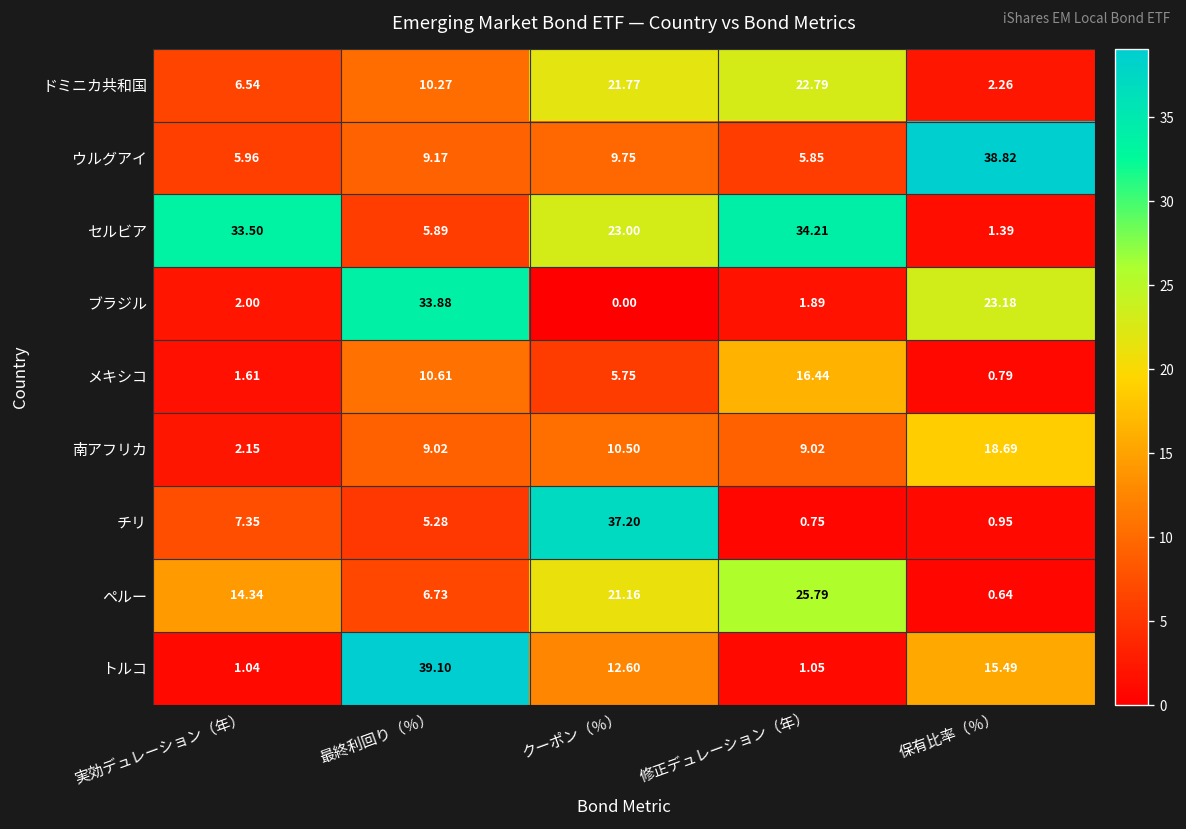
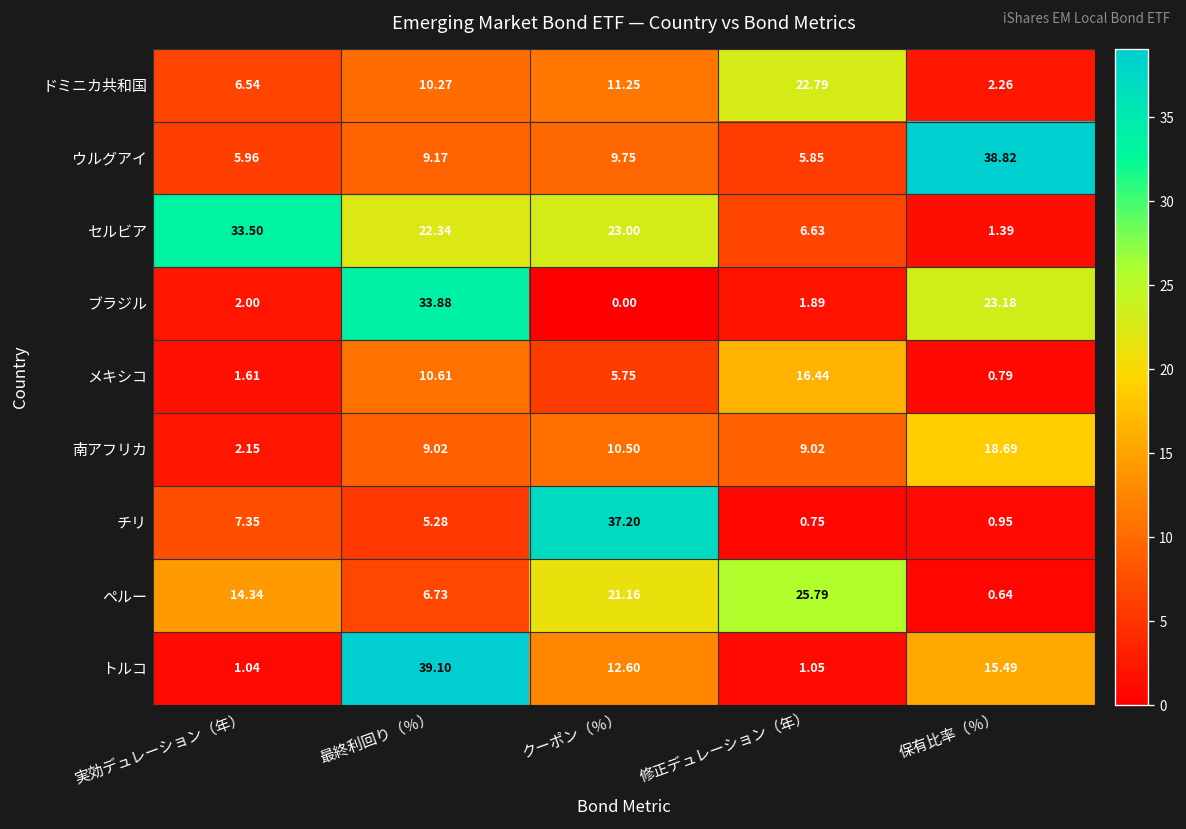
  {
    "ドミニカ共和国": {
      "実効デュレーション（年）": 6.54,
      "最終利回り（％）": 10.27,
-     "クーポン（％）": 21.77,
+     "クーポン（％）": 11.25,
      "修正デュレーション（年）": 22.79,
      "保有比率（％）": 2.26
    },
    "ウルグアイ": {
      "実効デュレーション（年）": 5.96,
      "最終利回り（％）": 9.17,
      "クーポン（％）": 9.75,
      "修正デュレーション（年）": 5.85,
      "保有比率（％）": 38.82
    },
    "セルビア": {
      "実効デュレーション（年）": 33.50,
-     "最終利回り（％）": 5.89,
+     "最終利回り（％）": 22.34,
      "クーポン（％）": 23.00,
-     "修正デュレーション（年）": 34.21,
+     "修正デュレーション（年）": 6.63,
      "保有比率（％）": 1.39
    },
    "ブラジル": {
      "実効デュレーション（年）": 2.00,
      "最終利回り（％）": 33.88,
      "クーポン（％）": 0.00,
      "修正デュレーション（年）": 1.89,
      "保有比率（％）": 23.18
    },
    "メキシコ": {
      "実効デュレーション（年）": 1.61,
      "最終利回り（％）": 10.61,
      "クーポン（％）": 5.75,
      "修正デュレーション（年）": 16.44,
      "保有比率（％）": 0.79
    },
    "南アフリカ": {
      "実効デュレーション（年）": 2.15,
      "最終利回り（％）": 9.02,
      "クーポン（％）": 10.50,
      "修正デュレーション（年）": 9.02,
      "保有比率（％）": 18.69
    },
    "チリ": {
      "実効デュレーション（年）": 7.35,
      "最終利回り（％）": 5.28,
      "クーポン（％）": 37.20,
      "修正デュレーション（年）": 0.75,
      "保有比率（％）": 0.95
    },
    "ペルー": {
      "実効デュレーション（年）": 14.34,
      "最終利回り（％）": 6.73,
      "クーポン（％）": 21.16,
      "修正デュレーション（年）": 25.79,
      "保有比率（％）": 0.64
    },
    "トルコ": {
      "実効デュレーション（年）": 1.04,
      "最終利回り（％）": 39.10,
      "クーポン（％）": 12.60,
      "修正デュレーション（年）": 1.05,
      "保有比率（％）": 15.49
    }
  }
